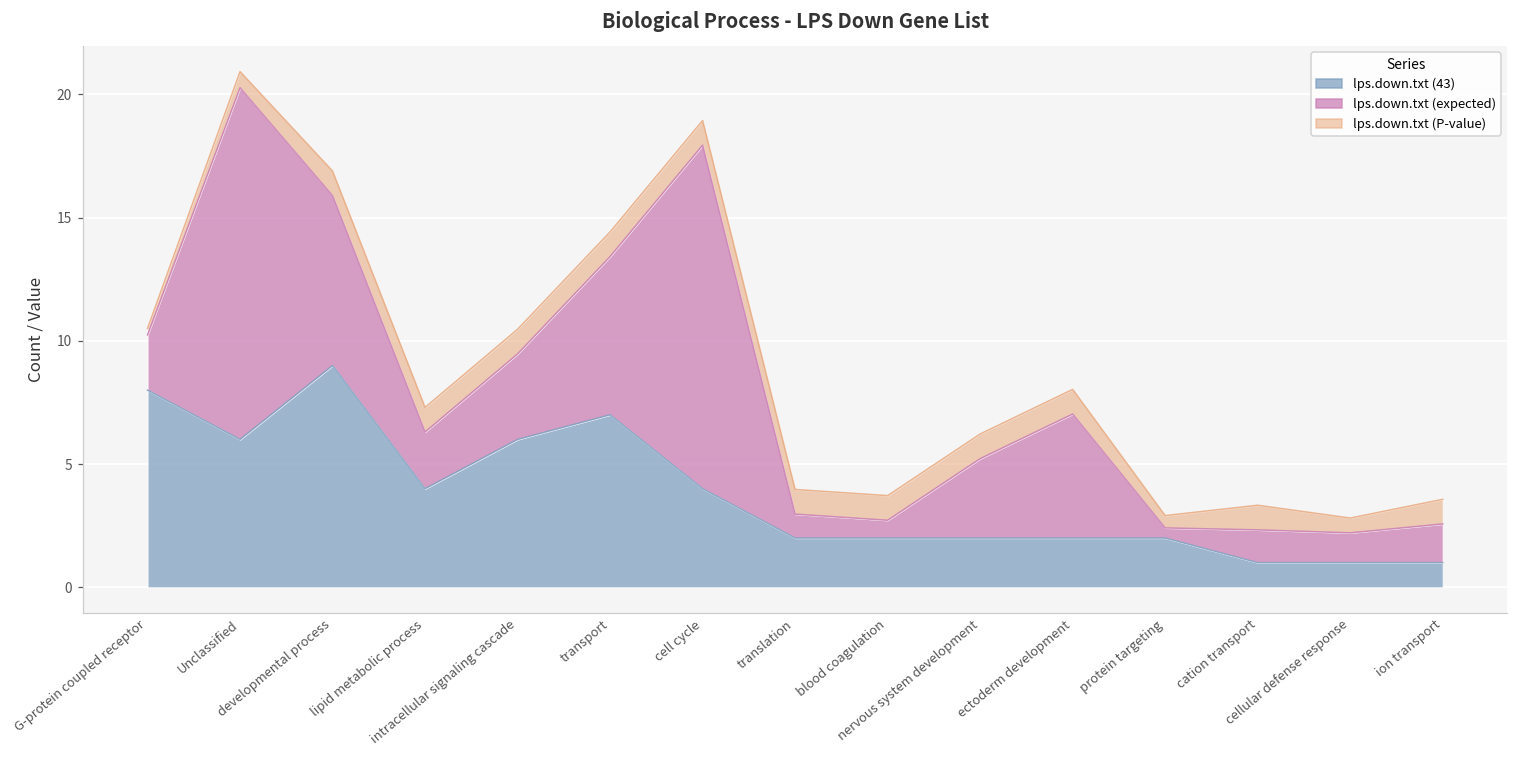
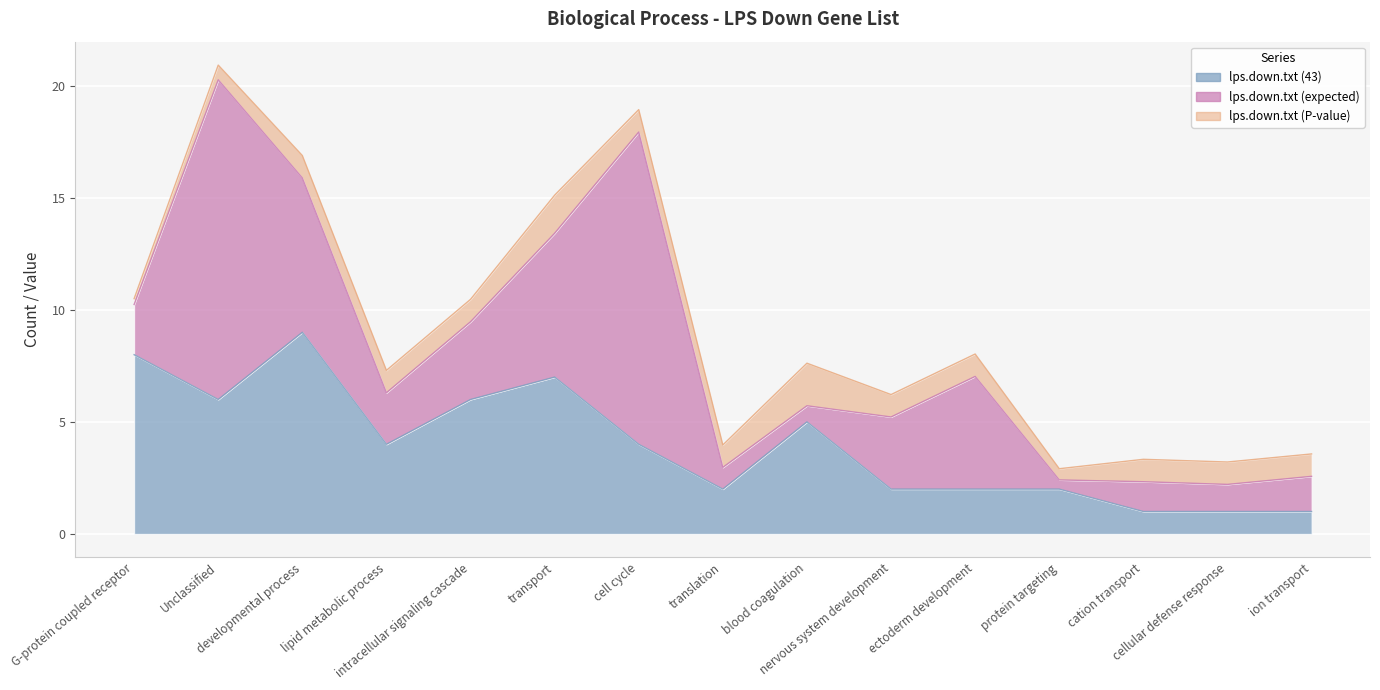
  {
    "lps.down.txt (43)": {
      "G-protein coupled receptor": 8,
      "Unclassified": 6,
      "developmental process": 9,
      "lipid metabolic process": 4,
      "intracellular signaling cascade": 6,
      "transport": 7,
      "cell cycle": 4,
      "translation": 2,
-     "blood coagulation": 2,
+     "blood coagulation": 5,
      "nervous system development": 2,
      "ectoderm development": 2,
      "protein targeting": 2,
      "cation transport": 1,
      "cellular defense response": 1,
      "ion transport": 1
    },
    "lps.down.txt (expected)": {
      "G-protein coupled receptor": 2.2,
      "Unclassified": 14.3,
      "developmental process": 6.9,
      "lipid metabolic process": 2.3,
      "intracellular signaling cascade": 3.5,
      "transport": 6.4,
      "cell cycle": 13.9,
      "translation": 1.0,
      "blood coagulation": 0.7,
      "nervous system development": 3.2,
      "ectoderm development": 5.0,
      "protein targeting": 0.4,
      "cation transport": 1.3,
      "cellular defense response": 1.2,
      "ion transport": 1.6
    },
    "lps.down.txt (P-value)": {
      "G-protein coupled receptor": 0.3,
      "Unclassified": 0.7,
      "developmental process": 1.0,
      "lipid metabolic process": 1.0,
      "intracellular signaling cascade": 1.0,
-     "transport": 1.0,
+     "transport": 1.7,
      "cell cycle": 1.0,
      "translation": 1.0,
-     "blood coagulation": 1.0,
+     "blood coagulation": 1.9,
      "nervous system development": 1.0,
      "ectoderm development": 1.0,
      "protein targeting": 0.5,
      "cation transport": 1.0,
-     "cellular defense response": 0.6,
+     "cellular defense response": 1.0,
      "ion transport": 1.0
    }
  }
